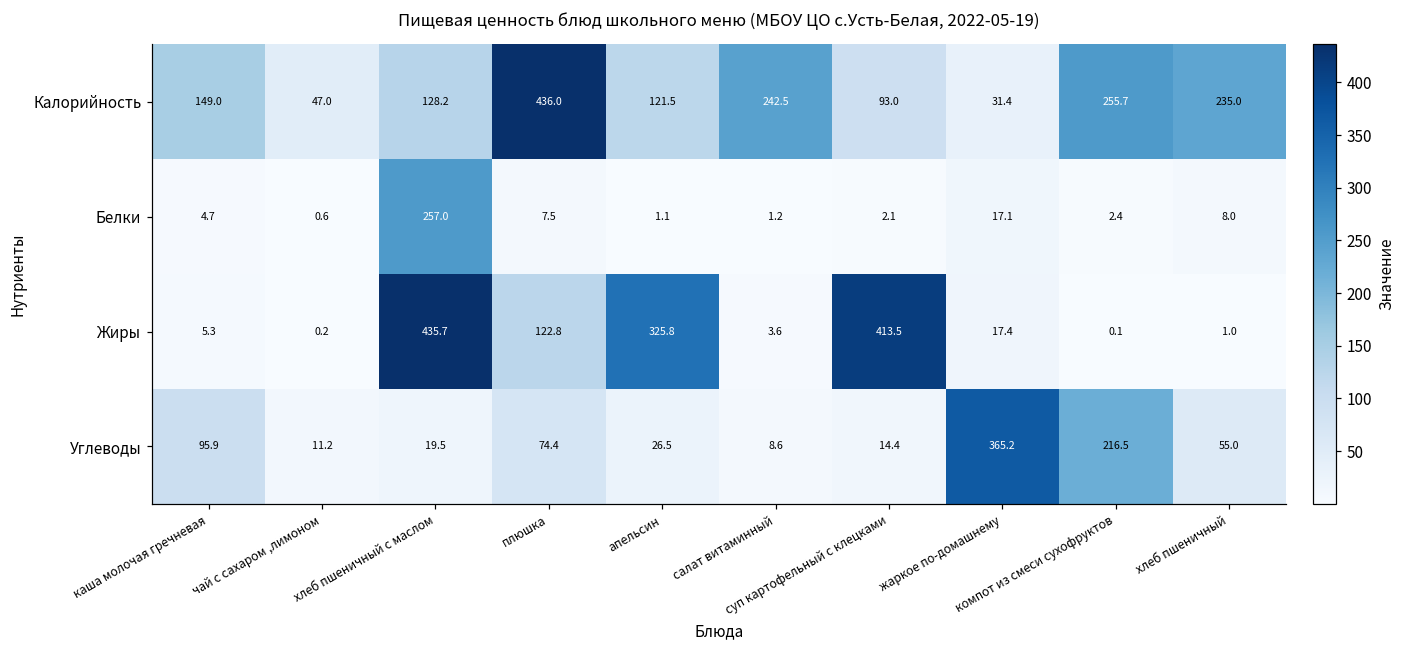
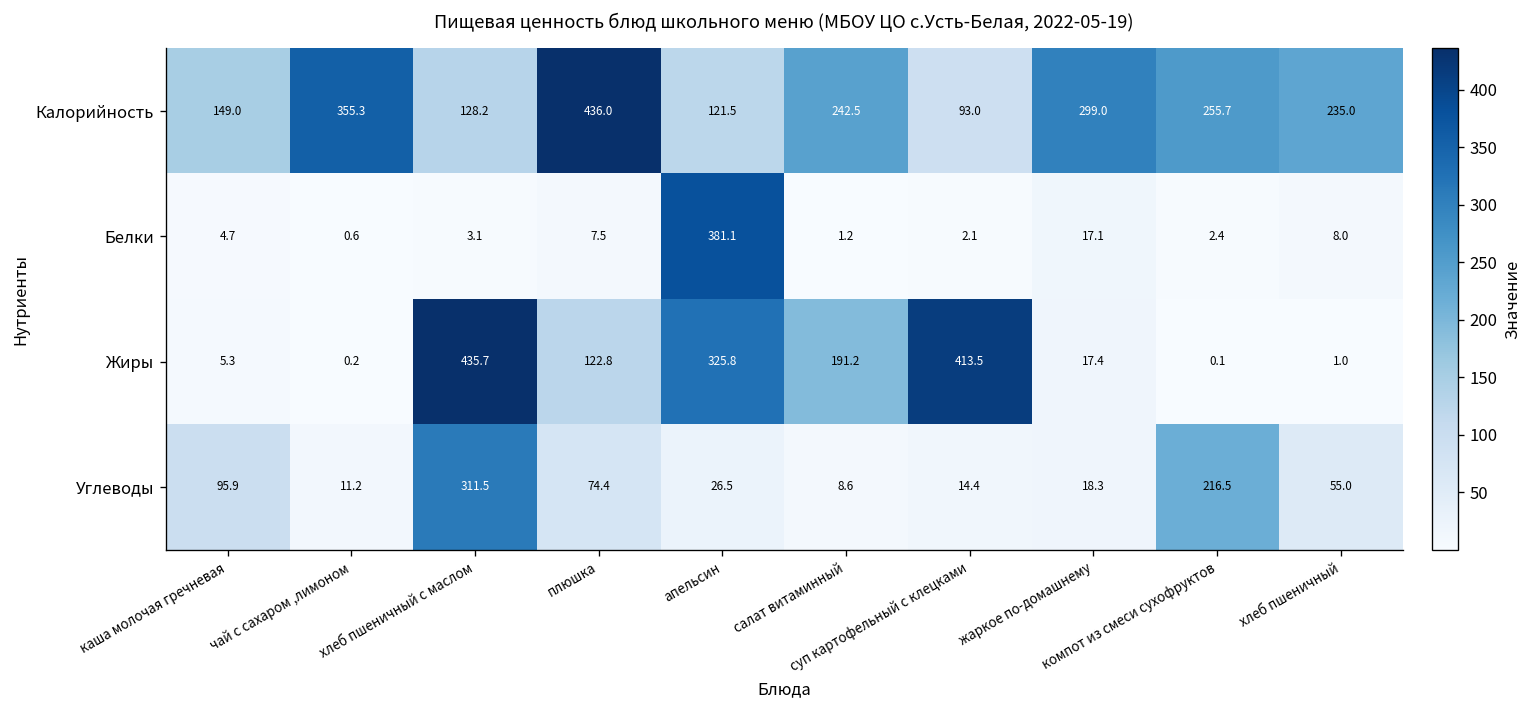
  {
    "Калорийность": {
      "каша молочая гречневая": 149.0,
-     "чай с сахаром ,лимоном": 47.0,
+     "чай с сахаром ,лимоном": 355.3,
      "хлеб пшеничный с маслом": 128.2,
      "плюшка": 436.0,
      "апельсин": 121.5,
      "салат витаминный": 242.5,
      "суп картофельный с клецками": 93.0,
-     "жаркое по-домашнему": 31.4,
+     "жаркое по-домашнему": 299.0,
      "компот из смеси сухофруктов": 255.7,
      "хлеб пшеничный": 235.0
    },
    "Белки": {
      "каша молочая гречневая": 4.7,
      "чай с сахаром ,лимоном": 0.6,
-     "хлеб пшеничный с маслом": 257.0,
+     "хлеб пшеничный с маслом": 3.1,
      "плюшка": 7.5,
-     "апельсин": 1.1,
+     "апельсин": 381.1,
      "салат витаминный": 1.2,
      "суп картофельный с клецками": 2.1,
      "жаркое по-домашнему": 17.1,
      "компот из смеси сухофруктов": 2.4,
      "хлеб пшеничный": 8.0
    },
    "Жиры": {
      "каша молочая гречневая": 5.3,
      "чай с сахаром ,лимоном": 0.2,
      "хлеб пшеничный с маслом": 435.7,
      "плюшка": 122.8,
      "апельсин": 325.8,
-     "салат витаминный": 3.6,
+     "салат витаминный": 191.2,
      "суп картофельный с клецками": 413.5,
      "жаркое по-домашнему": 17.4,
      "компот из смеси сухофруктов": 0.1,
      "хлеб пшеничный": 1.0
    },
    "Углеводы": {
      "каша молочая гречневая": 95.9,
      "чай с сахаром ,лимоном": 11.2,
-     "хлеб пшеничный с маслом": 19.5,
+     "хлеб пшеничный с маслом": 311.5,
      "плюшка": 74.4,
      "апельсин": 26.5,
      "салат витаминный": 8.6,
      "суп картофельный с клецками": 14.4,
-     "жаркое по-домашнему": 365.2,
+     "жаркое по-домашнему": 18.3,
      "компот из смеси сухофруктов": 216.5,
      "хлеб пшеничный": 55.0
    }
  }
